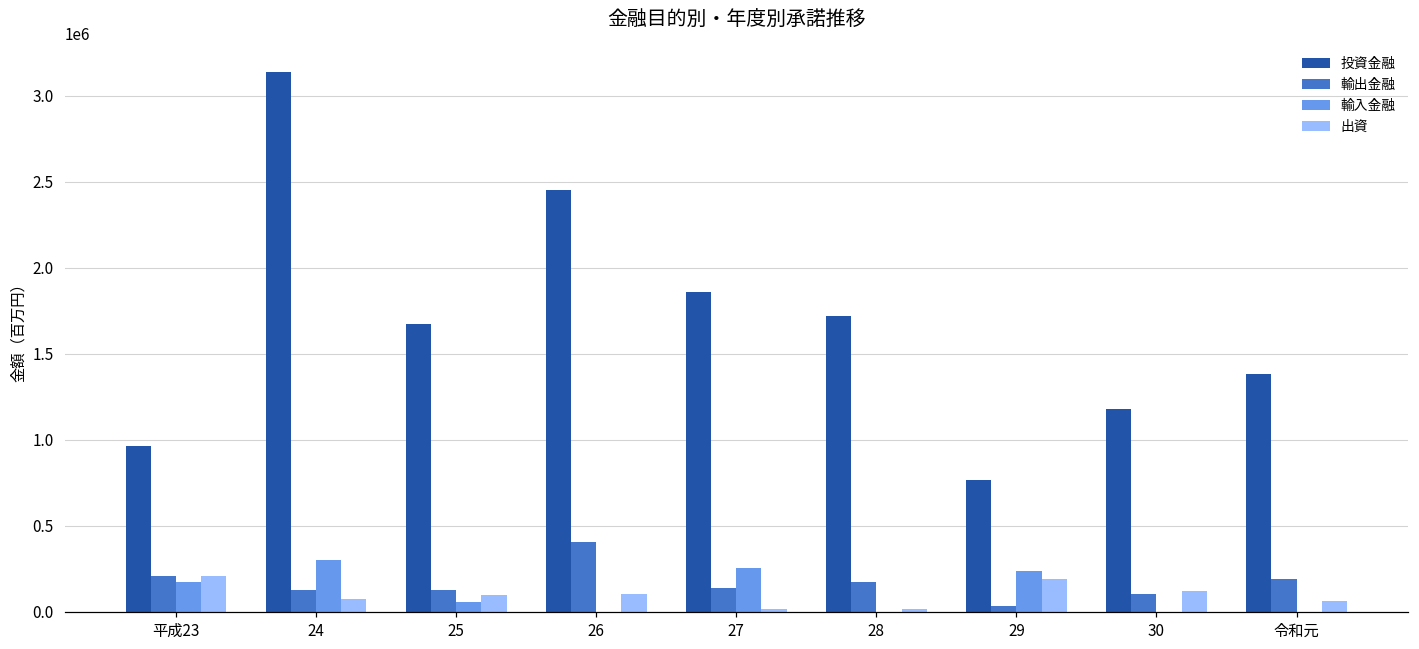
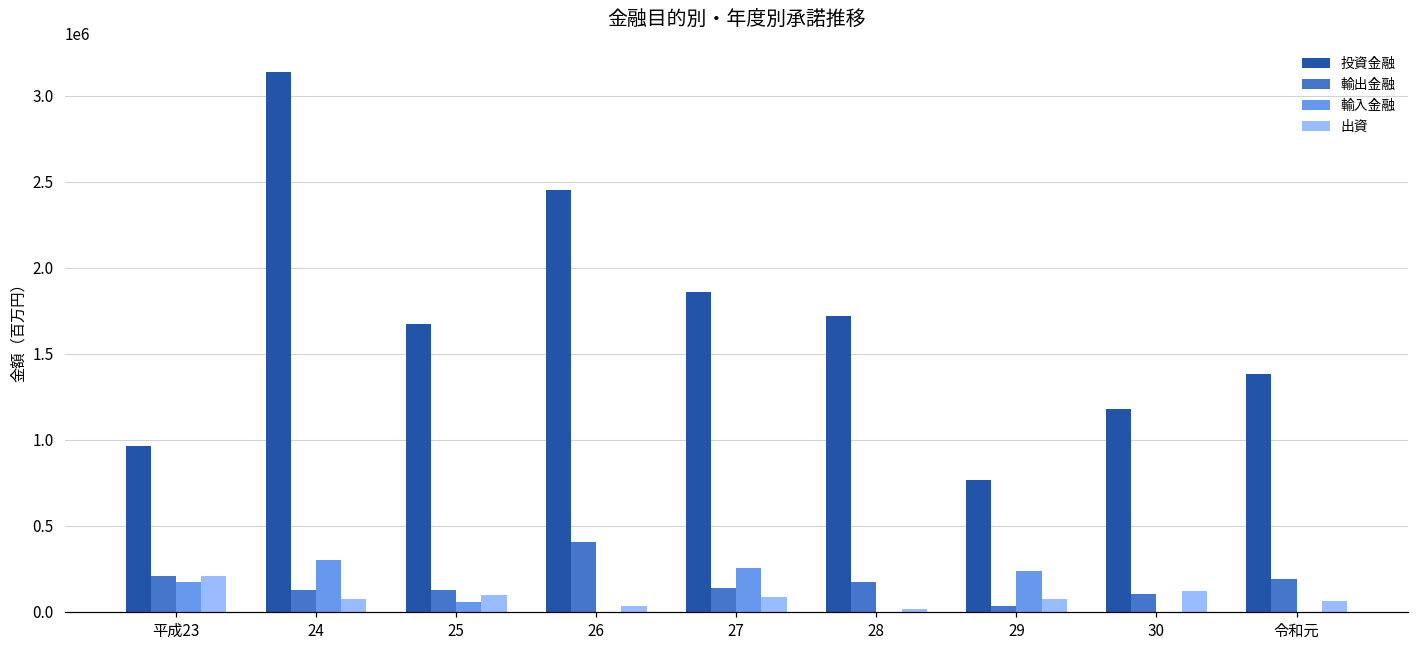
  {
    "出資": {
      "平成23": 210000,
      "24": 70000,
      "25": 100000,
-     "26": 110000,
-     "27": 10000,
+     "26": 30000,
+     "27": 90000,
      "28": 20000,
-     "29": 190000,
+     "29": 80000,
      "30": 120000,
      "令和元": 60000
    }
  }
